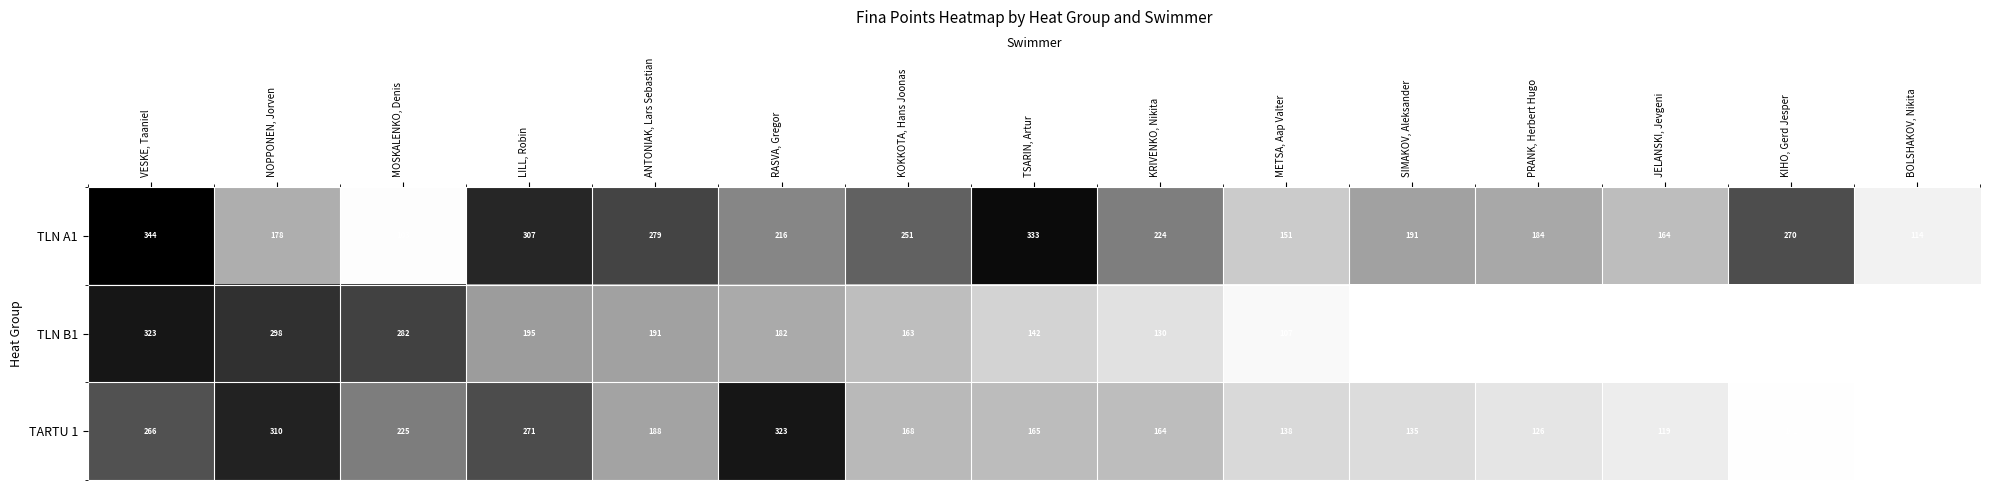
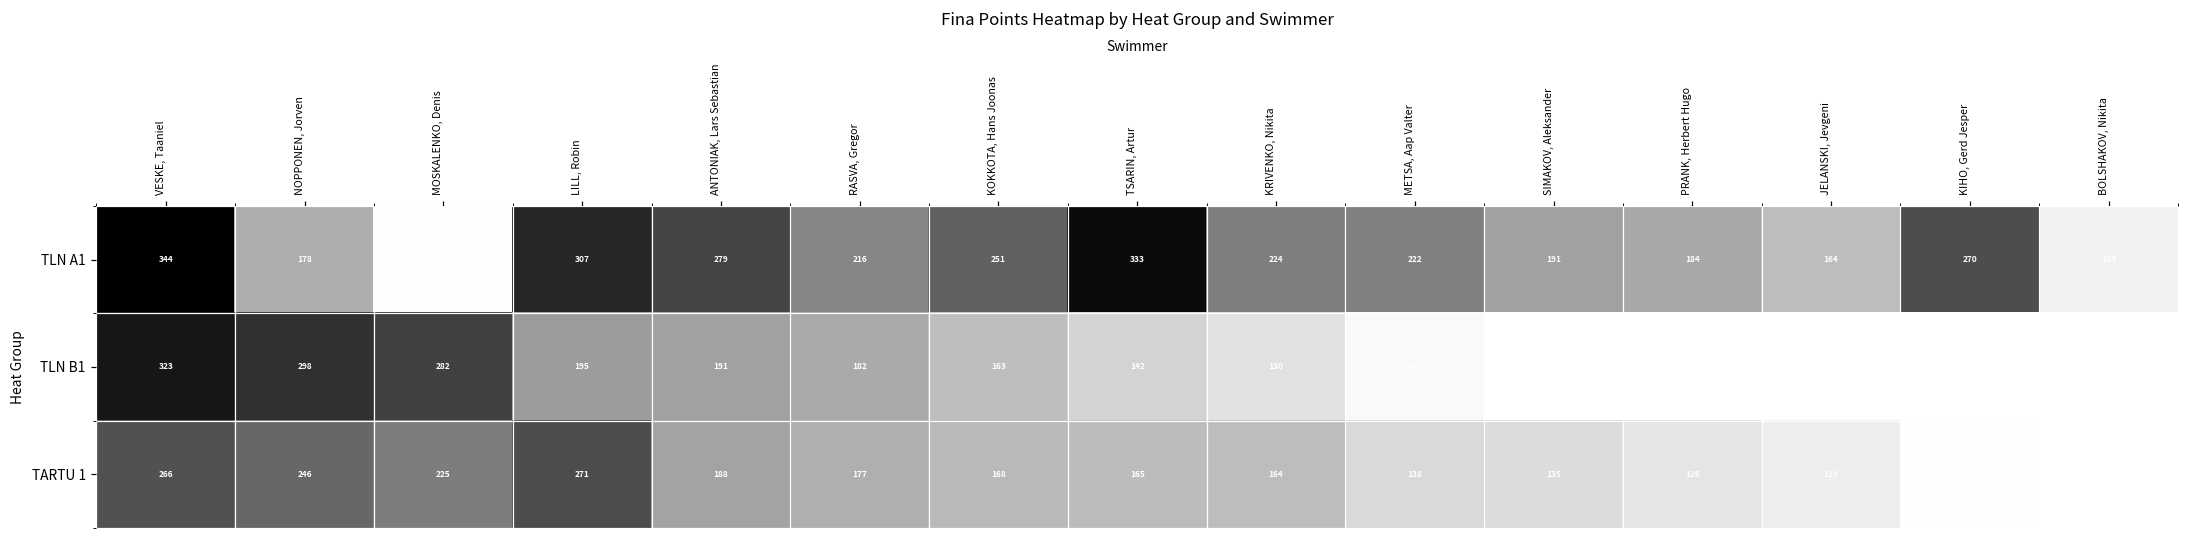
  {
    "TLN A1": {
      "VESKE, Taaniel": 344,
      "NOPPONEN, Jorven": 178,
      "LILL, Robin": 307,
      "ANTONIAK, Lars Sebastian": 279,
      "RASVA, Gregor": 216,
      "KOKKOTA, Hans Joonas": 251,
      "TSARIN, Artur": 333,
      "KRIVENKO, Nikita": 224,
-     "METSA, Aap Valter": 151,
+     "METSA, Aap Valter": 222,
      "SIMAKOV, Aleksander": 191,
      "PRANK, Herbert Hugo": 184,
      "JELANSKI, Jevgeni": 164,
      "KIHO, Gerd Jesper": 270
    },
    "TLN B1": {
      "VESKE, Taaniel": 323,
      "NOPPONEN, Jorven": 298,
      "MOSKALENKO, Denis": 282,
      "LILL, Robin": 195,
      "ANTONIAK, Lars Sebastian": 191,
      "RASVA, Gregor": 182,
      "KOKKOTA, Hans Joonas": 163
    },
    "TARTU 1": {
      "VESKE, Taaniel": 266,
-     "NOPPONEN, Jorven": 310,
+     "NOPPONEN, Jorven": 246,
      "MOSKALENKO, Denis": 225,
      "LILL, Robin": 271,
      "ANTONIAK, Lars Sebastian": 188,
-     "RASVA, Gregor": 323,
+     "RASVA, Gregor": 177,
      "KOKKOTA, Hans Joonas": 168,
      "TSARIN, Artur": 165,
      "KRIVENKO, Nikita": 164
    }
  }
